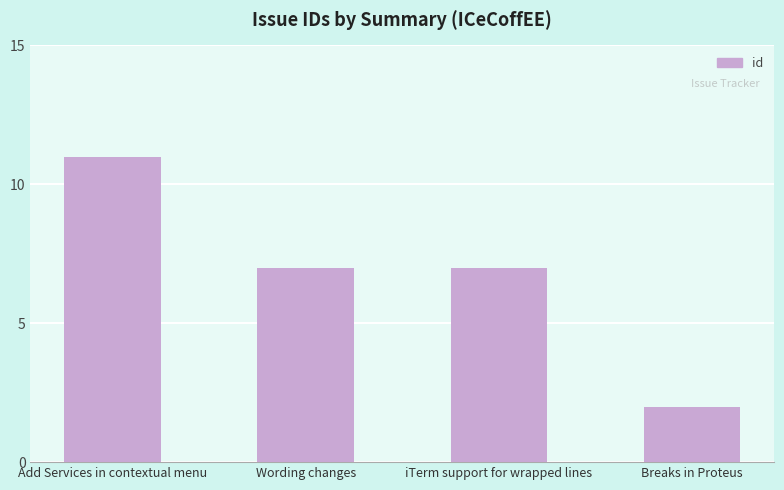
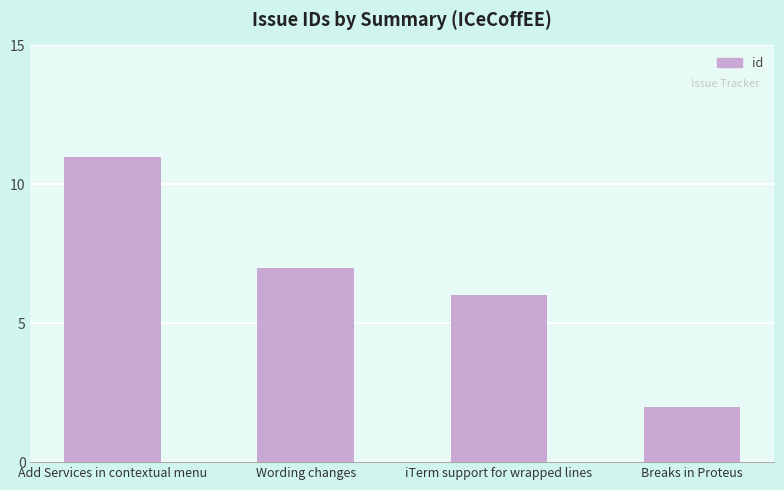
  {
    "Add Services in contextual menu": 11,
    "Wording changes": 7,
-   "iTerm support for wrapped lines": 7,
+   "iTerm support for wrapped lines": 6,
    "Breaks in Proteus": 2
  }
